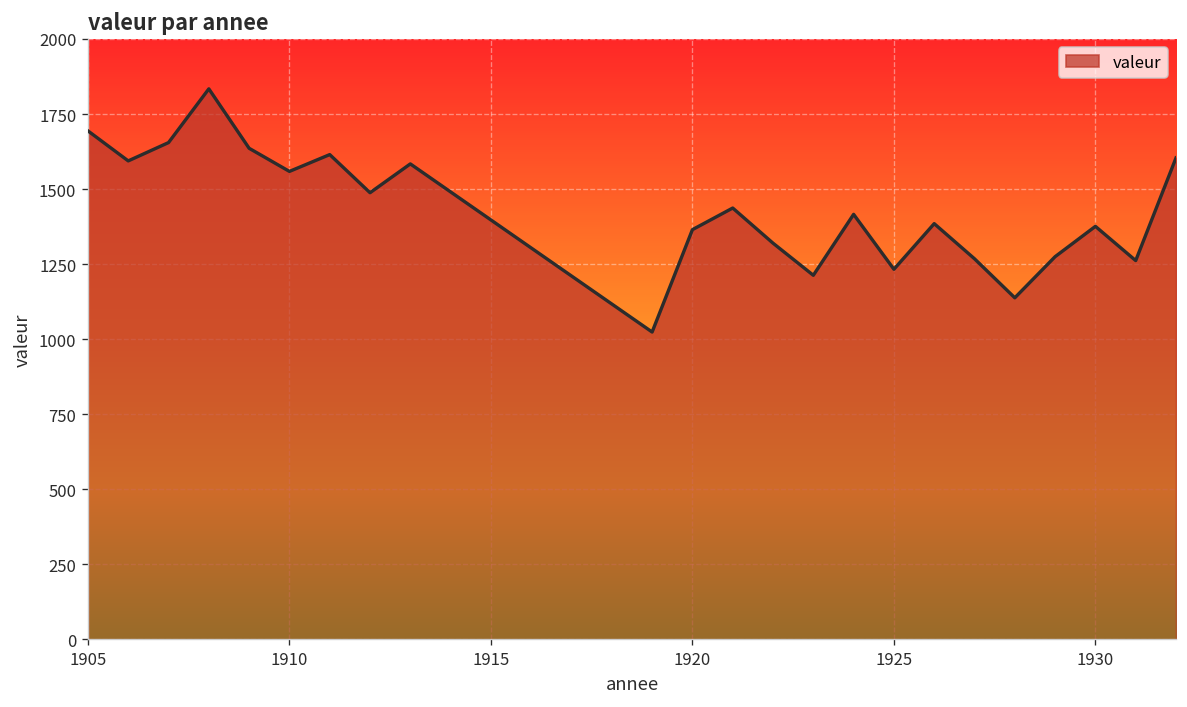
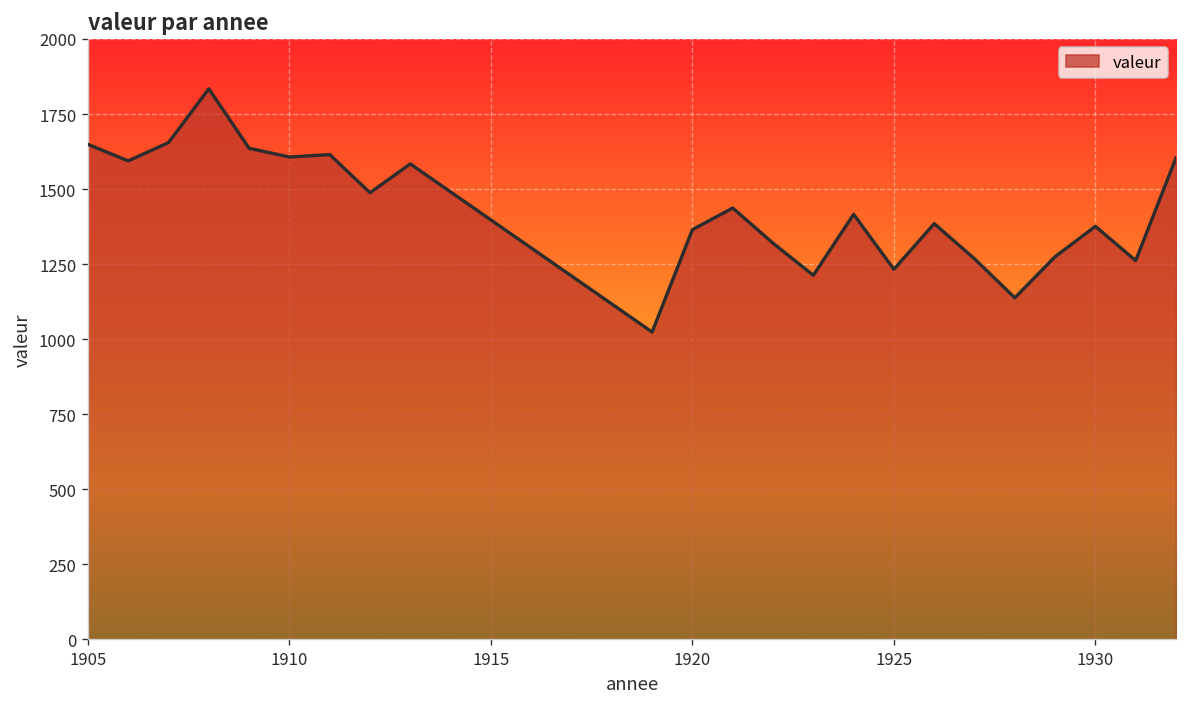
  {
-   "1905": 1690,
-   "1910": 1560,
+   "1905": 1650,
+   "1910": 1610,
    "1920": 1370,
    "1925": 1230,
    "1930": 1380
  }
